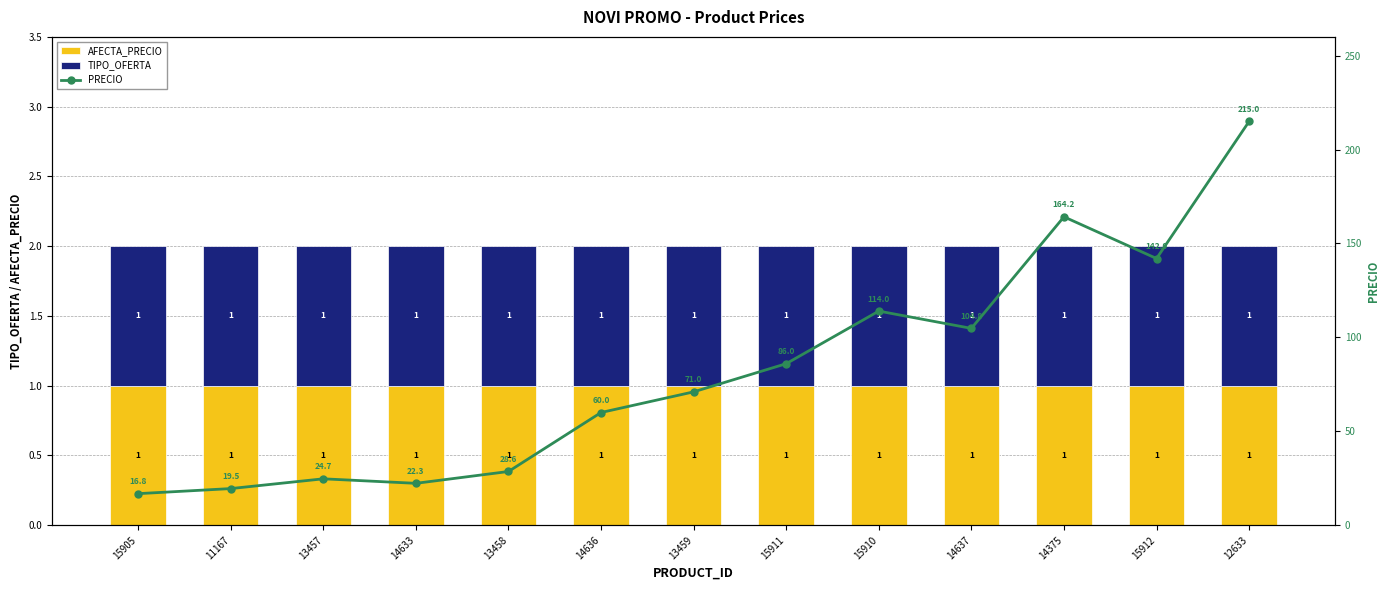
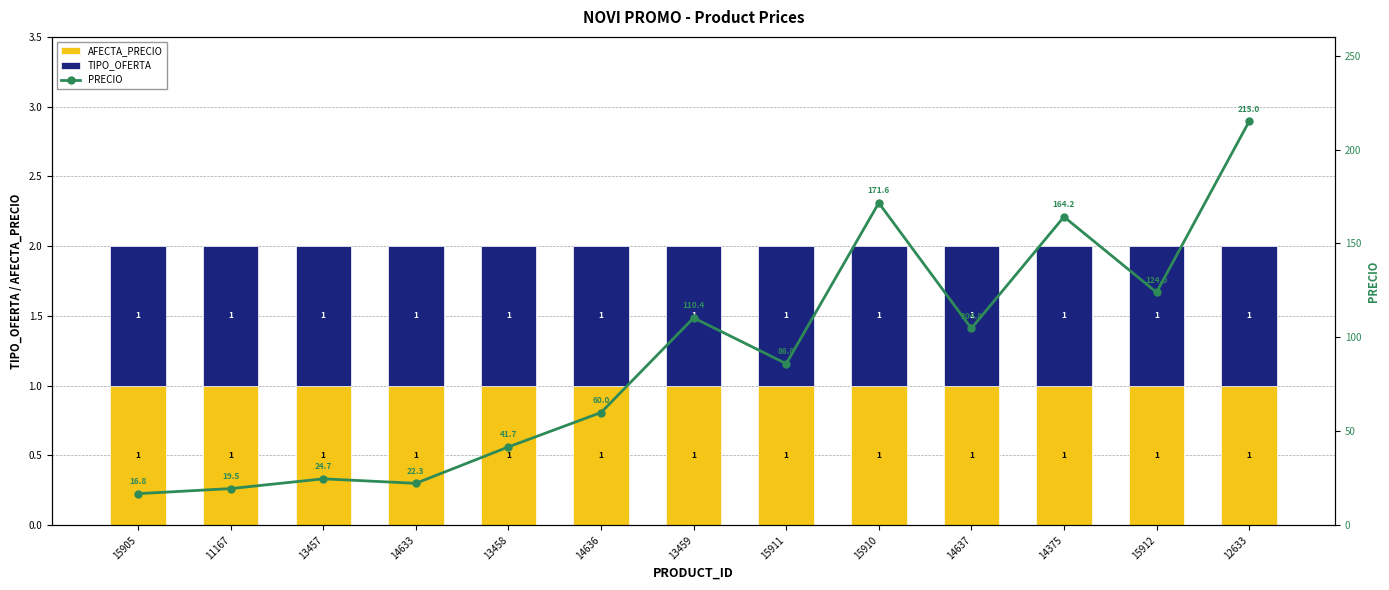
  {
    "AFECTA_PRECIO": {
      "15905": 1,
      "11167": 1,
      "13457": 1,
      "14633": 1,
      "14636": 1,
      "13459": 1,
      "15911": 1,
      "15910": 1,
      "14637": 1,
      "14375": 1,
      "15912": 1,
      "12633": 1
    },
    "TIPO_OFERTA": {
      "15905": 1,
      "11167": 1,
      "13457": 1,
      "14633": 1,
      "13458": 1,
      "14636": 1,
      "13459": 1,
      "15911": 1,
      "14375": 1,
      "15912": 1,
      "12633": 1
    },
    "PRECIO": {
      "15905": 16.8,
      "11167": 19.5,
      "13457": 24.7,
      "14633": 22.3,
-     "13458": 28.6,
+     "13458": 41.7,
      "14636": 60.0,
-     "13459": 71.0,
+     "13459": 110.4,
      "15911": 86.0,
-     "15910": 114.0,
+     "15910": 171.6,
      "14375": 164.2,
-     "15912": 142.0,
+     "15912": 124.0,
      "12633": 215.0
    }
  }
